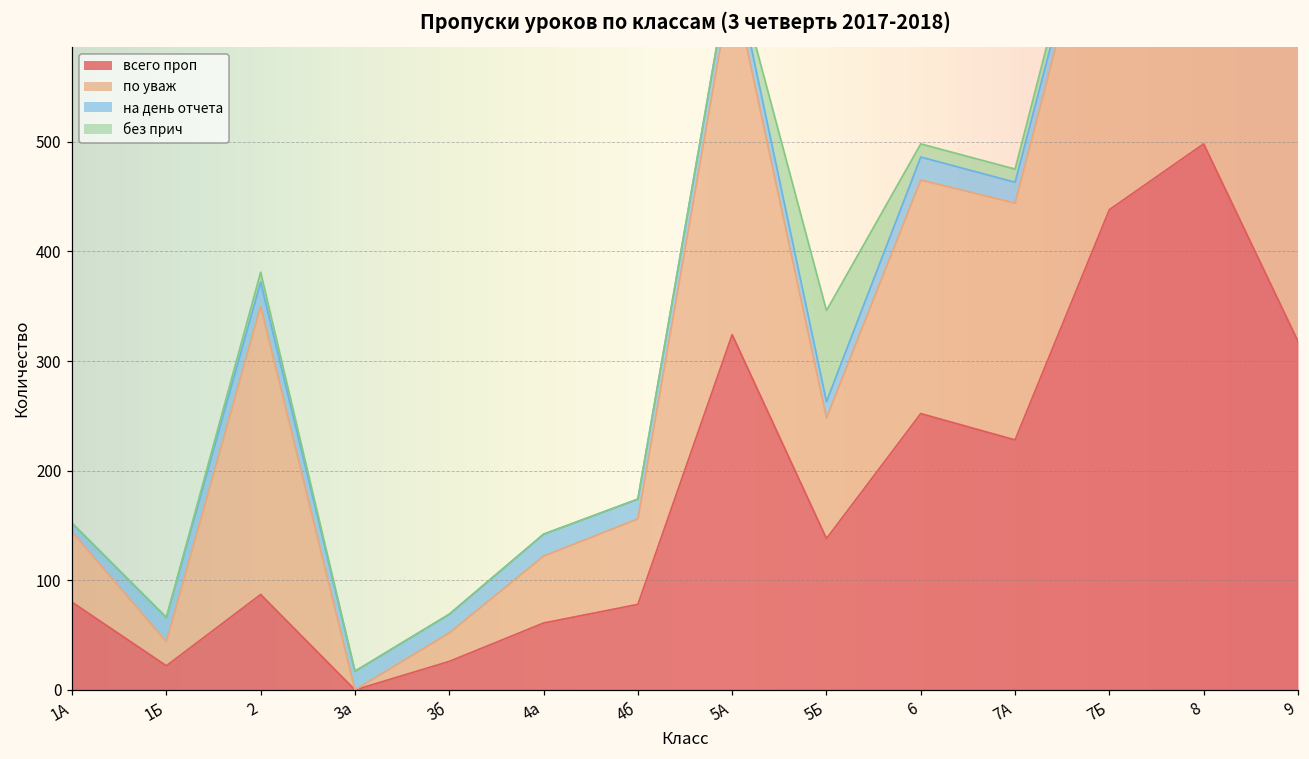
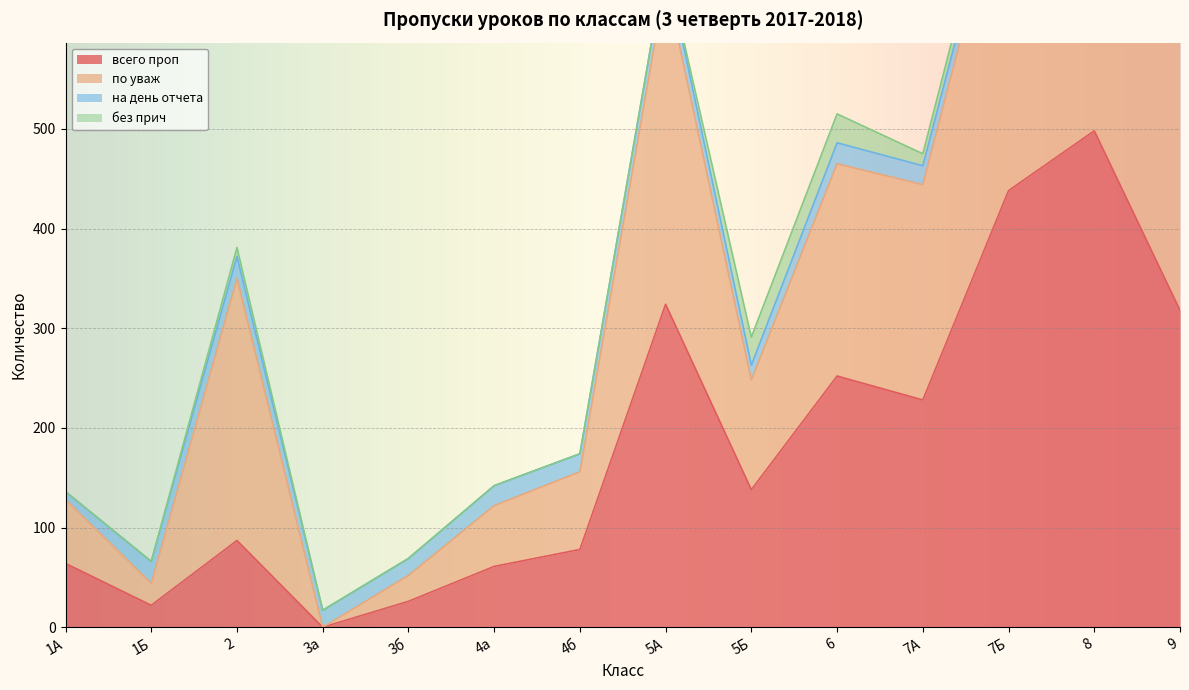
  {
    "всего проп": {
-     "1А": 80,
+     "1А": 60,
      "1Б": 20,
      "2": 90,
      "3б": 30,
      "4а": 60,
      "4б": 80,
      "5А": 320,
      "5Б": 140,
      "6": 250,
      "7А": 230,
      "7Б": 440,
      "8": 500,
      "9": 320
    },
    "по уваж": {
      "1А": 60,
      "1Б": 20,
      "2": 260,
      "3б": 30,
      "4а": 60,
      "4б": 80,
      "5Б": 110,
      "6": 210,
      "7А": 220
    },
    "на день отчета": {
      "2": 20,
      "5Б": 20,
      "6": 20,
      "7А": 20
    },
    "без прич": {
      "2": 10,
-     "5Б": 80,
-     "6": 10,
+     "5Б": 30,
+     "6": 30,
      "7А": 10
    }
  }
